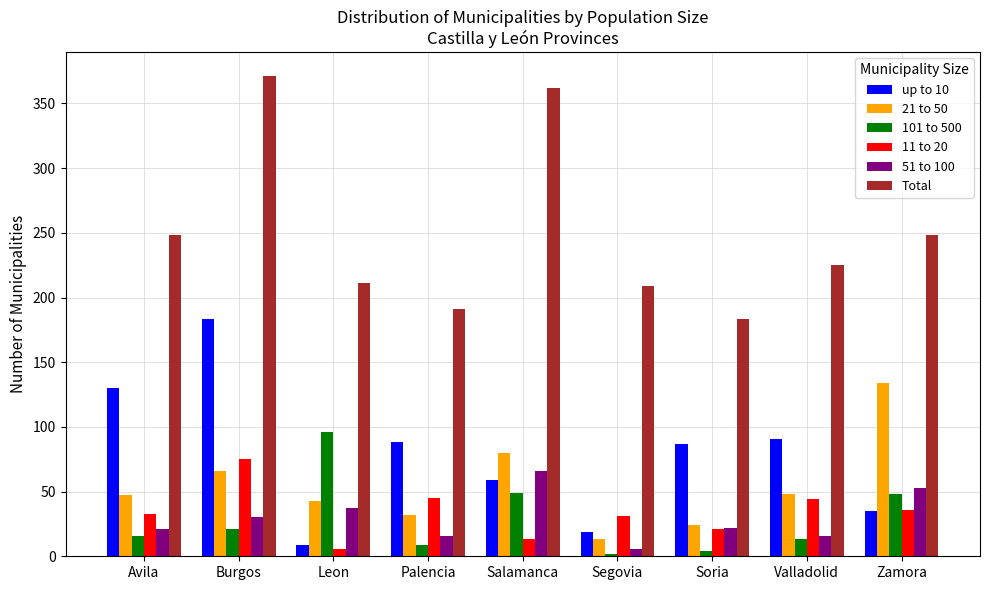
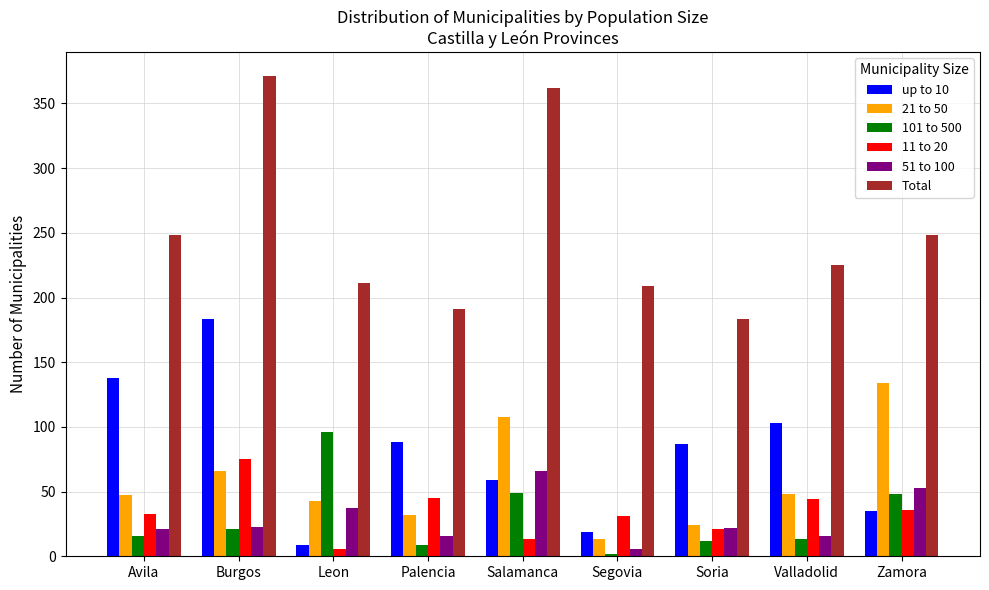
  {
    "up to 10": {
-     "Avila": 130,
+     "Avila": 138,
      "Burgos": 183,
      "Leon": 9,
      "Palencia": 88,
      "Salamanca": 59,
      "Segovia": 19,
      "Soria": 87,
-     "Valladolid": 90,
+     "Valladolid": 103,
      "Zamora": 35
    },
    "21 to 50": {
      "Avila": 47,
      "Burgos": 66,
      "Leon": 43,
      "Palencia": 32,
-     "Salamanca": 80,
+     "Salamanca": 108,
      "Segovia": 13,
      "Soria": 24,
      "Valladolid": 48,
      "Zamora": 134
    },
    "101 to 500": {
      "Avila": 16,
      "Burgos": 21,
      "Leon": 96,
      "Palencia": 9,
      "Salamanca": 49,
      "Segovia": 2,
-     "Soria": 4,
+     "Soria": 12,
      "Valladolid": 13,
      "Zamora": 48
    },
    "11 to 20": {
      "Avila": 33,
      "Burgos": 75,
      "Leon": 6,
      "Palencia": 45,
      "Salamanca": 13,
      "Segovia": 31,
      "Soria": 21,
      "Valladolid": 44,
      "Zamora": 36
    },
    "51 to 100": {
      "Avila": 21,
-     "Burgos": 31,
+     "Burgos": 23,
      "Leon": 37,
      "Palencia": 16,
      "Salamanca": 66,
      "Segovia": 6,
      "Soria": 22,
      "Valladolid": 16,
      "Zamora": 53
    },
    "Total": {
      "Avila": 248,
      "Burgos": 371,
      "Leon": 211,
      "Palencia": 191,
      "Salamanca": 362,
      "Segovia": 209,
      "Soria": 183,
      "Valladolid": 225,
      "Zamora": 248
    }
  }
